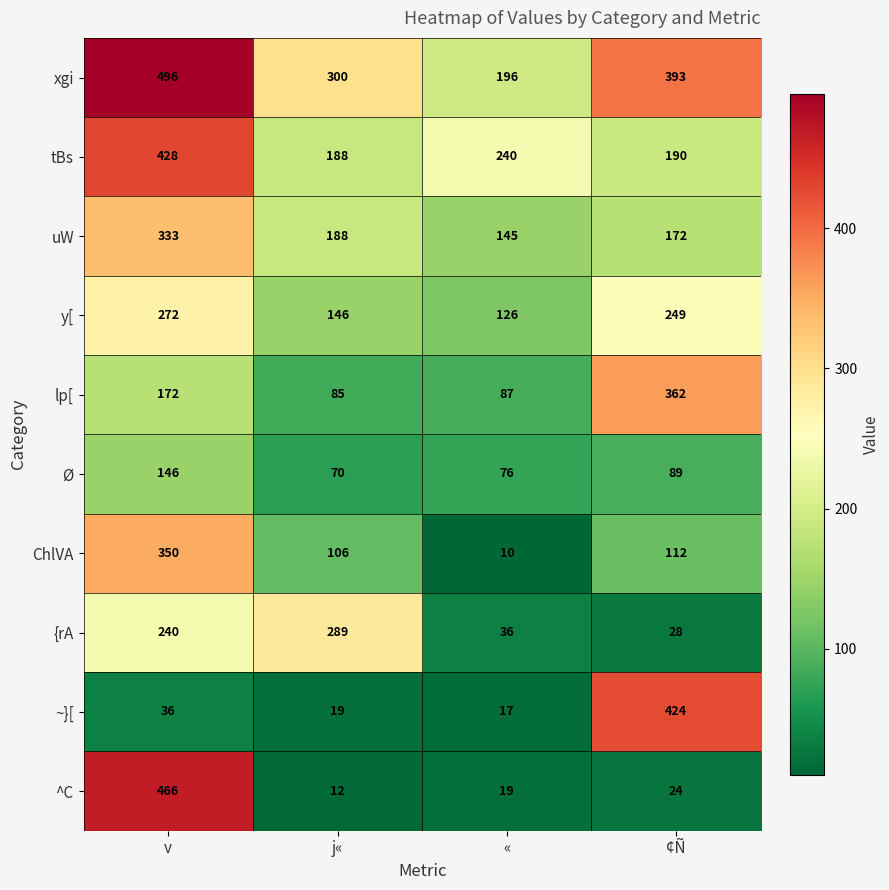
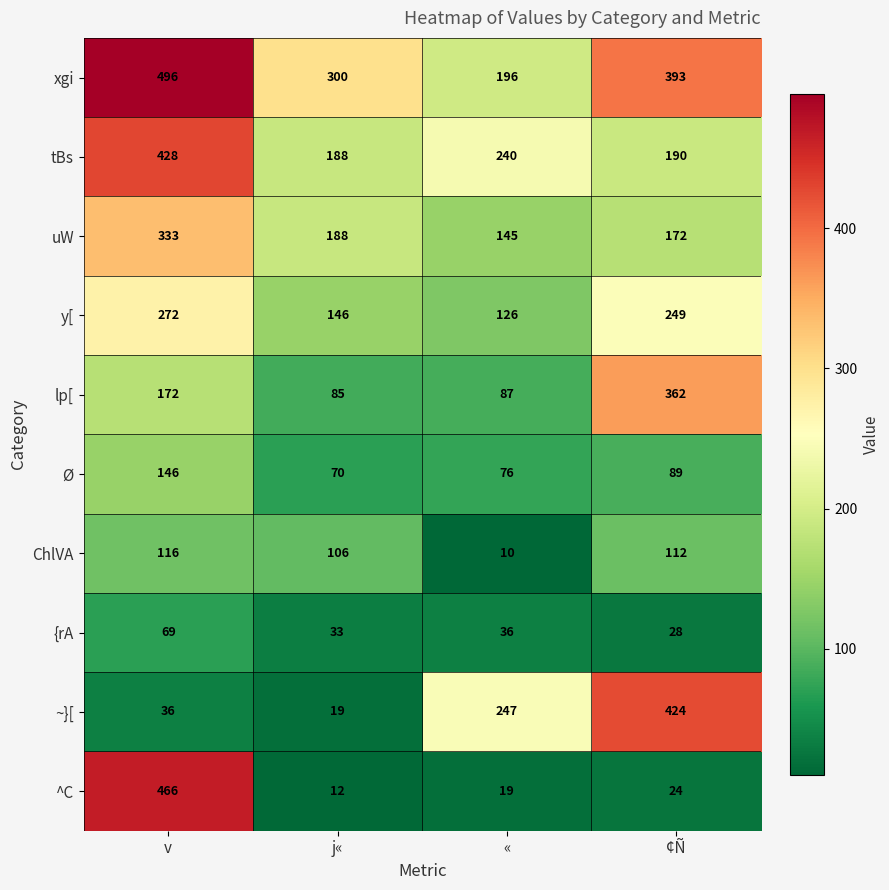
  {
    "xgi": {
      "v": 496,
      "j«": 300,
      "«": 196,
      "¢Ñ": 393
    },
    "tBs": {
      "v": 428,
      "j«": 188,
      "«": 240,
      "¢Ñ": 190
    },
    "uW": {
      "v": 333,
      "j«": 188,
      "«": 145,
      "¢Ñ": 172
    },
    "y[": {
      "v": 272,
      "j«": 146,
      "«": 126,
      "¢Ñ": 249
    },
    "lp[": {
      "v": 172,
      "j«": 85,
      "«": 87,
      "¢Ñ": 362
    },
    "Ø": {
      "v": 146,
      "j«": 70,
      "«": 76,
      "¢Ñ": 89
    },
    "ChlVA": {
-     "v": 350,
+     "v": 116,
      "j«": 106,
      "«": 10,
      "¢Ñ": 112
    },
    "{rA": {
-     "v": 240,
-     "j«": 289,
+     "v": 69,
+     "j«": 33,
      "«": 36,
      "¢Ñ": 28
    },
    "~}[": {
      "v": 36,
      "j«": 19,
-     "«": 17,
+     "«": 247,
      "¢Ñ": 424
    },
    "^C": {
      "v": 466,
      "j«": 12,
      "«": 19,
      "¢Ñ": 24
    }
  }
